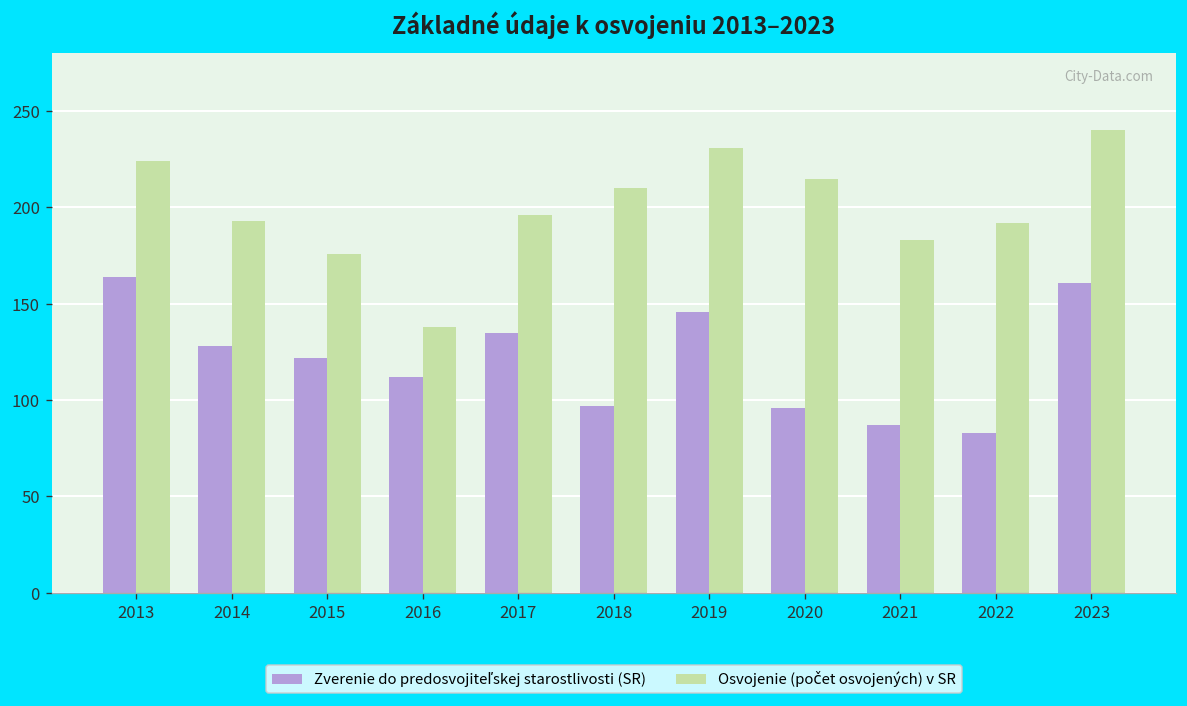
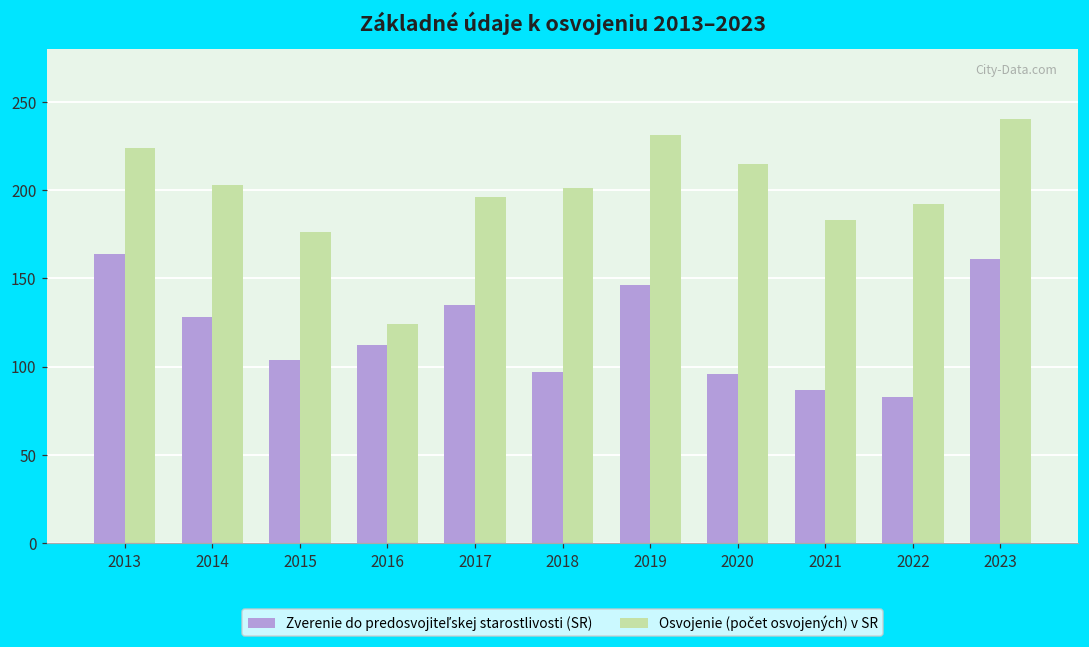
  {
    "Zverenie do predosvojiteľskej starostlivosti (SR)": {
      "2013": 164,
      "2014": 128,
-     "2015": 122,
+     "2015": 104,
      "2016": 112,
      "2017": 135,
      "2018": 97,
      "2019": 146,
      "2020": 96,
      "2021": 87,
      "2022": 83,
      "2023": 161
    },
    "Osvojenie (počet osvojených) v SR": {
      "2013": 224,
-     "2014": 193,
+     "2014": 203,
      "2015": 176,
-     "2016": 138,
+     "2016": 124,
      "2017": 196,
-     "2018": 210,
+     "2018": 201,
      "2019": 231,
      "2020": 215,
      "2021": 183,
      "2022": 192,
      "2023": 240
    }
  }
